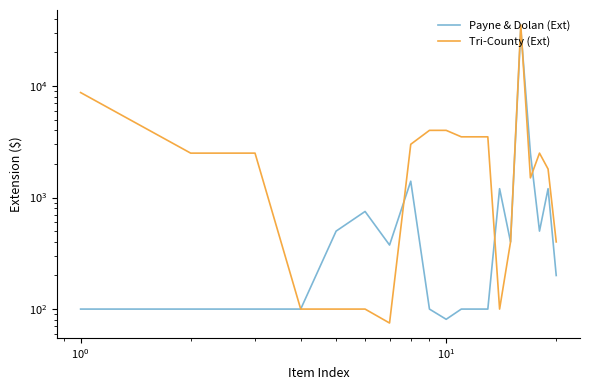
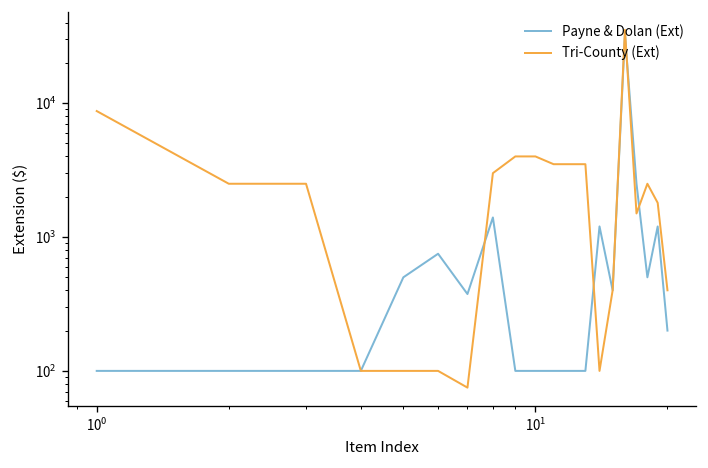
  {
    "Payne & Dolan (Ext)": {
      "10^0": 100,
-     "10^1": 80
+     "10^1": 100
    },
    "Tri-County (Ext)": {
      "10^0": 9000,
      "10^1": 4000
    }
  }
